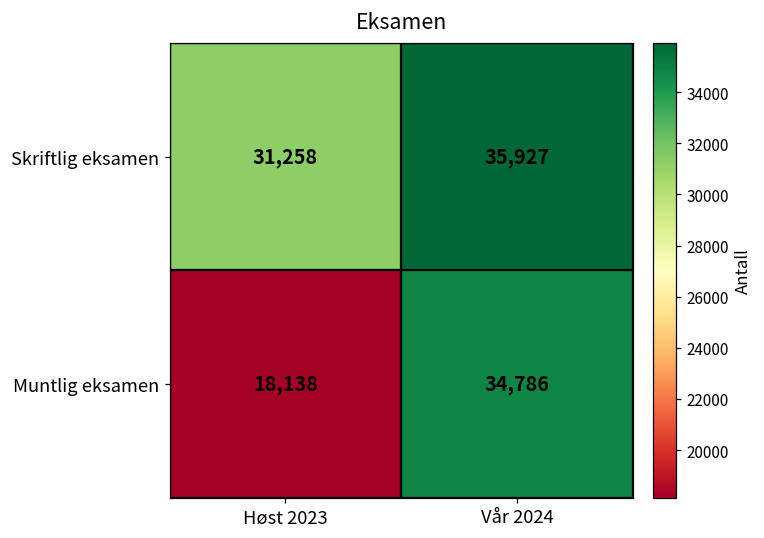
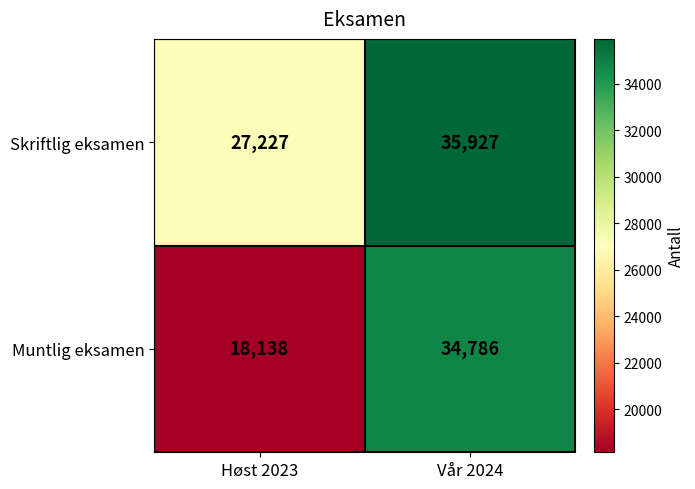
  {
    "Skriftlig eksamen": {
-     "Høst 2023": "31,258",
+     "Høst 2023": "27,227",
      "Vår 2024": "35,927"
    },
    "Muntlig eksamen": {
      "Høst 2023": "18,138",
      "Vår 2024": "34,786"
    }
  }
